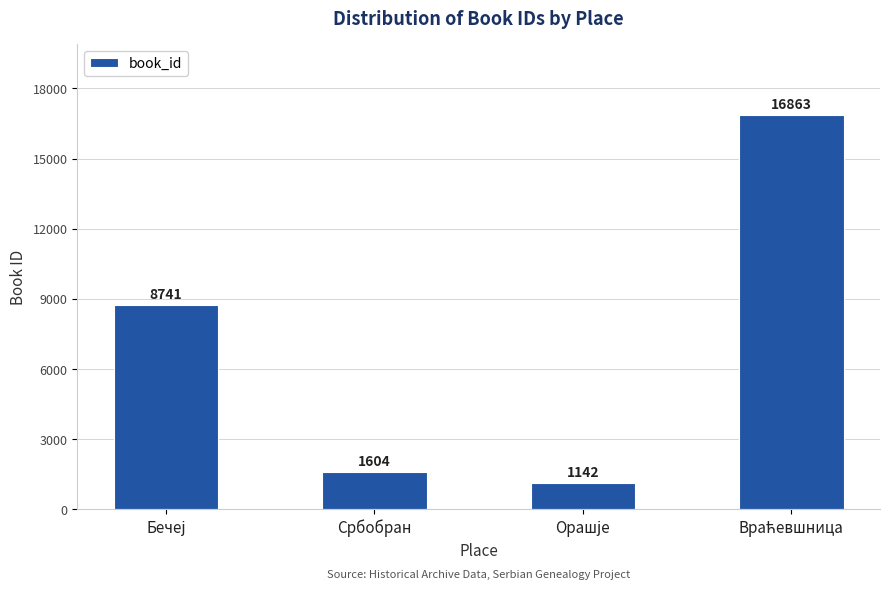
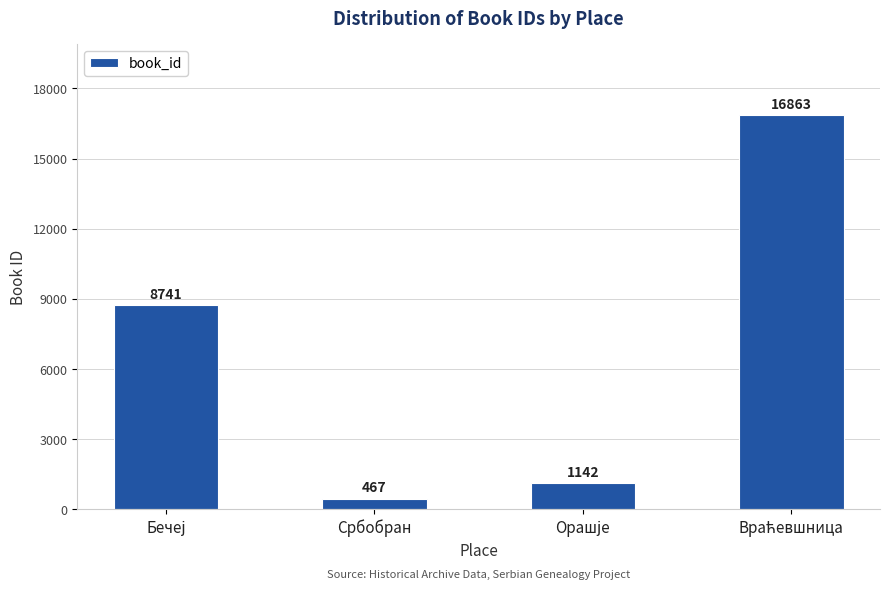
  {
    "Бечеј": 8741,
-   "Србобран": 1604,
+   "Србобран": 467,
    "Орашје": 1142,
    "Враћевшница": 16863
  }
